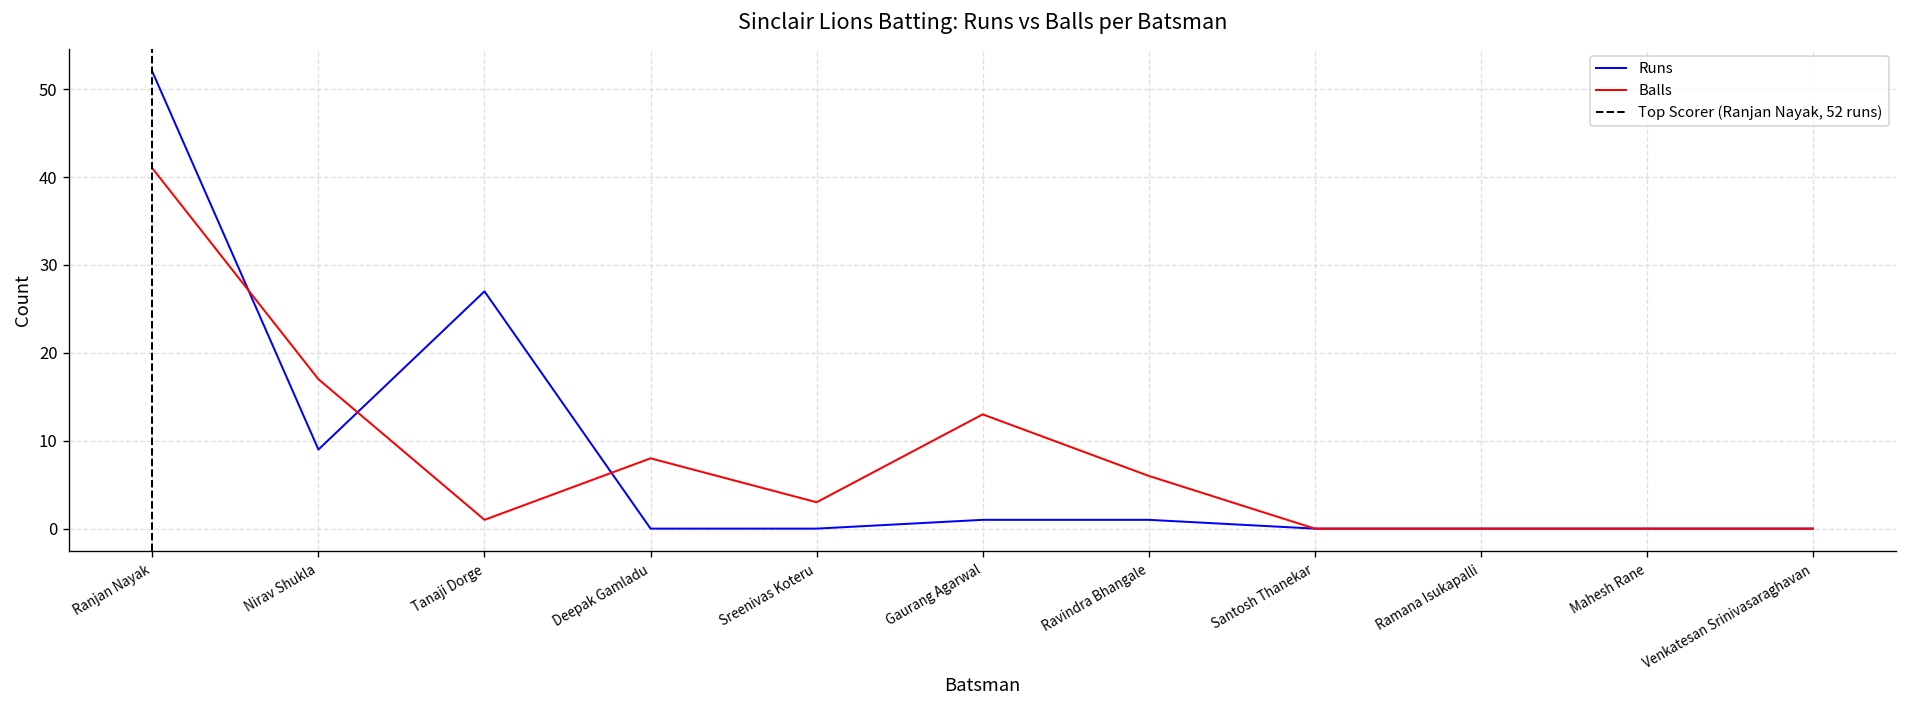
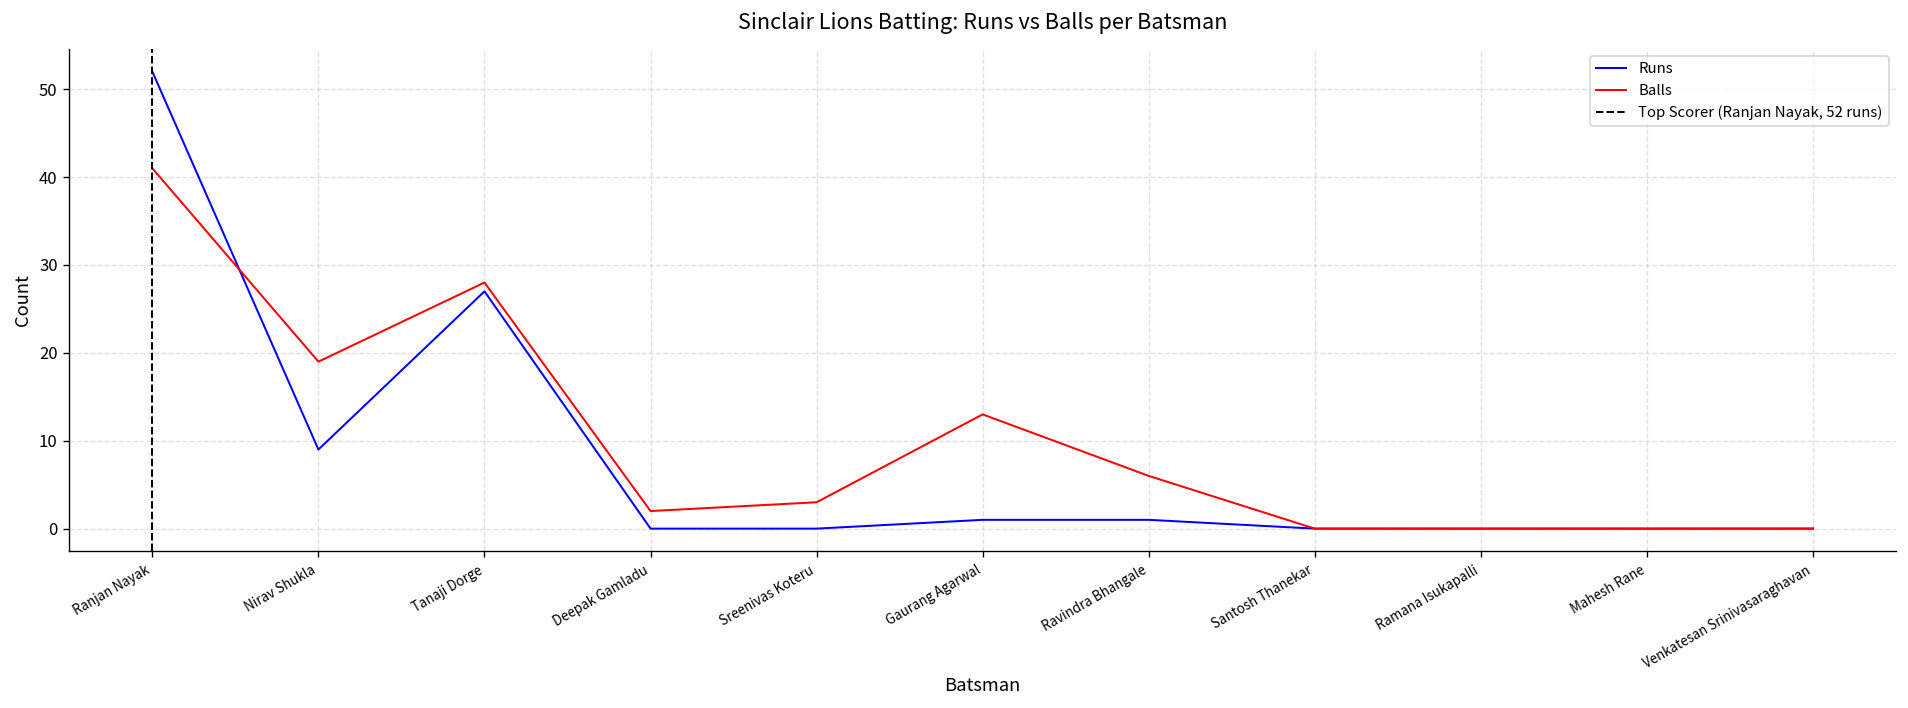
  {
    "Runs": {
      "Ranjan Nayak": 52,
      "Nirav Shukla": 9,
      "Tanaji Dorge": 27,
      "Deepak Gamladu": 0,
      "Sreenivas Koteru": 0,
      "Gaurang Agarwal": 1,
      "Ravindra Bhangale": 1
    },
    "Balls": {
      "Ranjan Nayak": 41,
-     "Nirav Shukla": 17,
-     "Tanaji Dorge": 1,
-     "Deepak Gamladu": 8,
+     "Nirav Shukla": 19,
+     "Tanaji Dorge": 28,
+     "Deepak Gamladu": 2,
      "Sreenivas Koteru": 3,
      "Gaurang Agarwal": 13,
      "Ravindra Bhangale": 6
    }
  }
